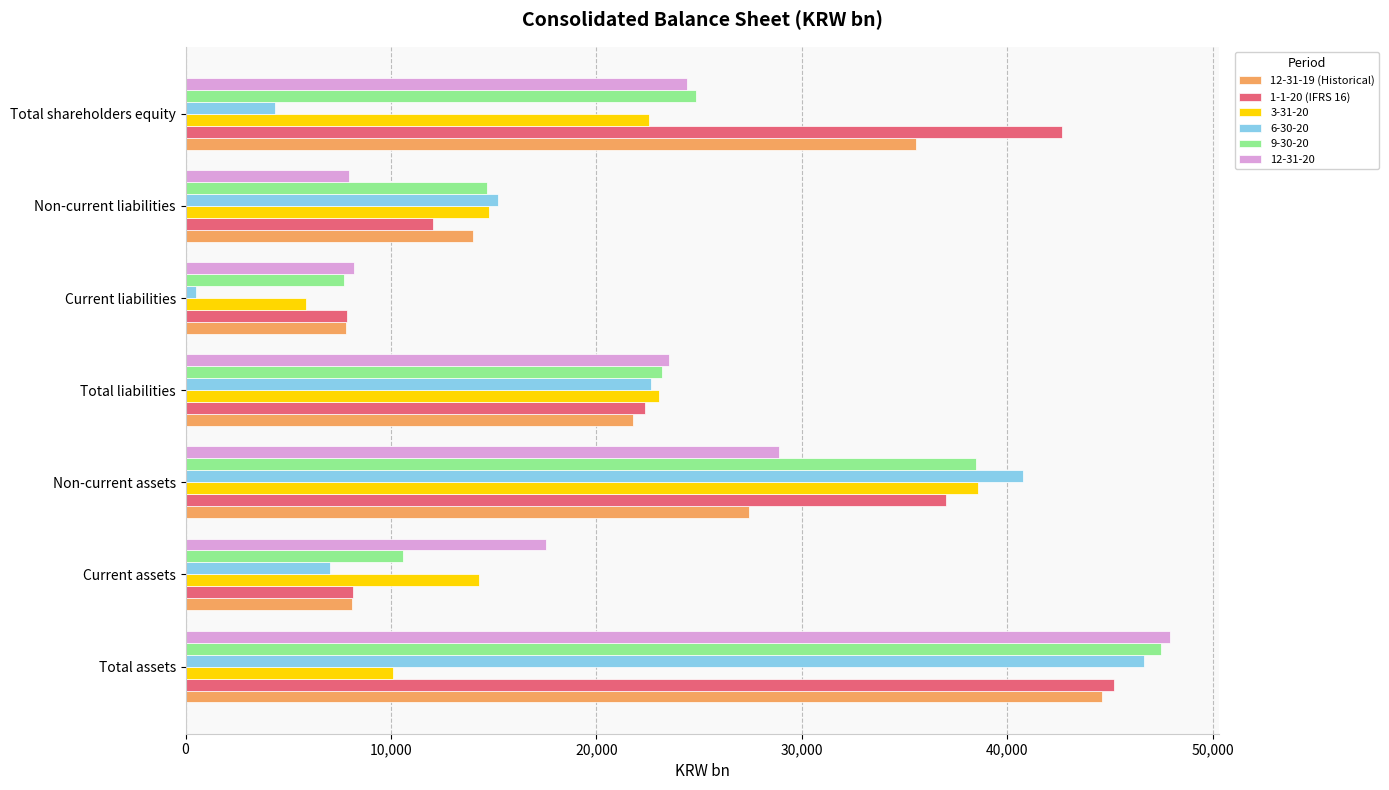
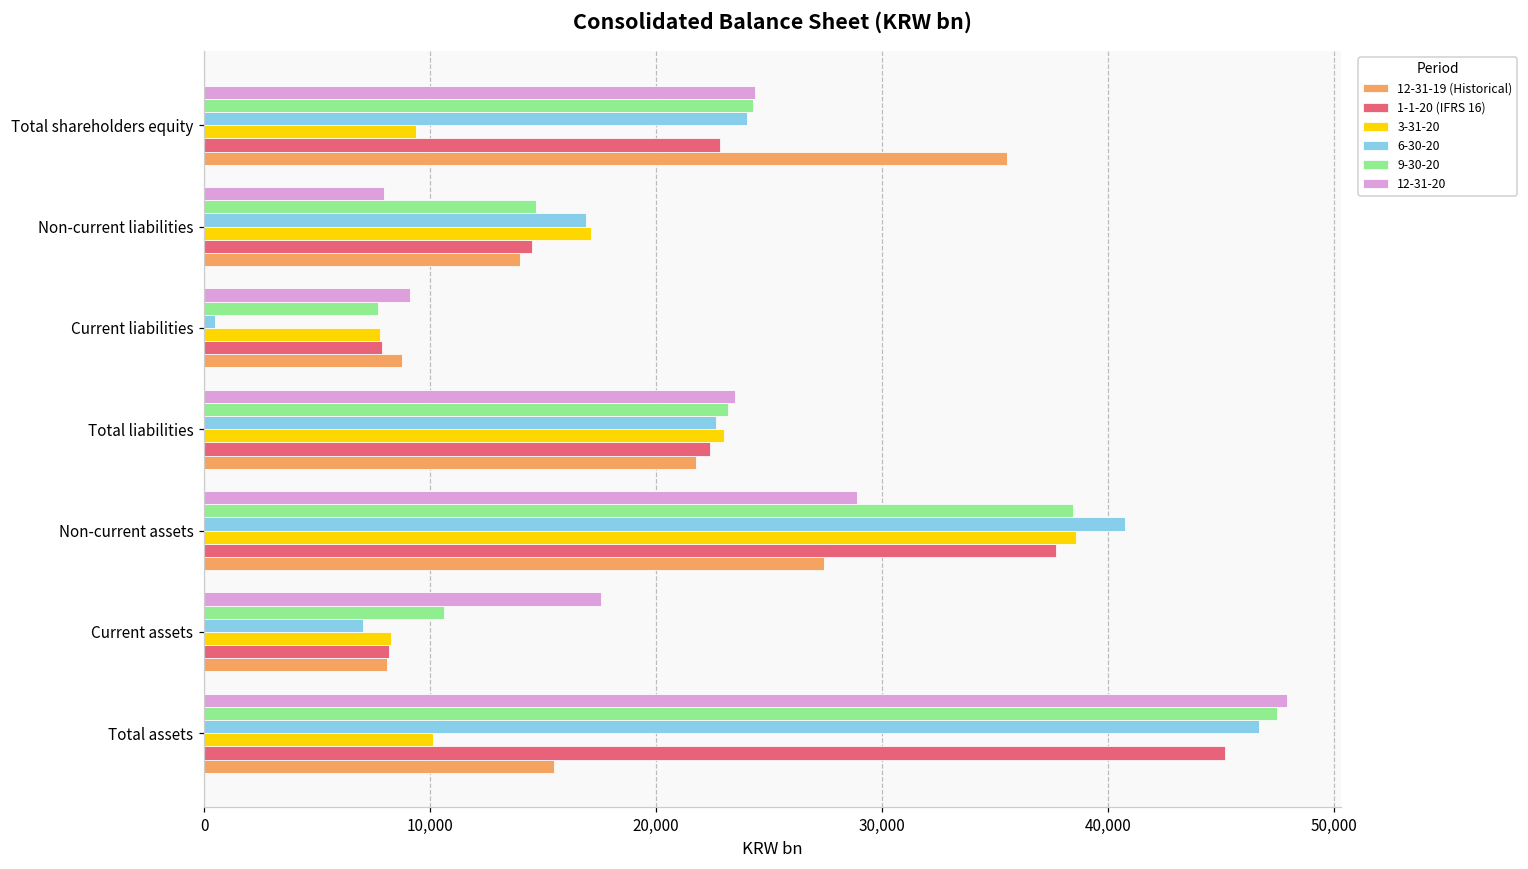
  {
    "12-31-19 (Historical)": {
      "Total shareholders equity": "35,500",
      "Non-current liabilities": "14,000",
-     "Current liabilities": "7,800",
+     "Current liabilities": "8,700",
      "Total liabilities": "21,800",
      "Non-current assets": "27,400",
      "Current assets": "8,100",
-     "Total assets": "44,600"
+     "Total assets": "15,500"
    },
    "1-1-20 (IFRS 16)": {
-     "Total shareholders equity": "42,700",
-     "Non-current liabilities": "12,000",
+     "Total shareholders equity": "22,800",
+     "Non-current liabilities": "14,500",
      "Current liabilities": "7,900",
      "Total liabilities": "22,400",
-     "Non-current assets": "37,000",
+     "Non-current assets": "37,700",
      "Current assets": "8,200",
      "Total assets": "45,200"
    },
    "3-31-20": {
-     "Total shareholders equity": "22,500",
-     "Non-current liabilities": "14,800",
-     "Current liabilities": "5,800",
+     "Total shareholders equity": "9,400",
+     "Non-current liabilities": "17,100",
+     "Current liabilities": "7,800",
      "Total liabilities": "23,000",
      "Non-current assets": "38,600",
-     "Current assets": "14,300",
+     "Current assets": "8,200",
      "Total assets": "10,100"
    },
    "6-30-20": {
-     "Total shareholders equity": "4,400",
-     "Non-current liabilities": "15,200",
+     "Total shareholders equity": "24,000",
+     "Non-current liabilities": "16,900",
      "Current liabilities": "500",
      "Total liabilities": "22,700",
      "Non-current assets": "40,800",
      "Current assets": "7,000",
      "Total assets": "46,700"
    },
    "9-30-20": {
-     "Total shareholders equity": "24,900",
+     "Total shareholders equity": "24,300",
      "Non-current liabilities": "14,700",
      "Current liabilities": "7,700",
      "Total liabilities": "23,200",
      "Non-current assets": "38,500",
      "Current assets": "10,600",
      "Total assets": "47,500"
    },
    "12-31-20": {
      "Total shareholders equity": "24,400",
      "Non-current liabilities": "8,000",
-     "Current liabilities": "8,200",
+     "Current liabilities": "9,100",
      "Total liabilities": "23,500",
      "Non-current assets": "28,900",
      "Current assets": "17,600",
      "Total assets": "47,900"
    }
  }
